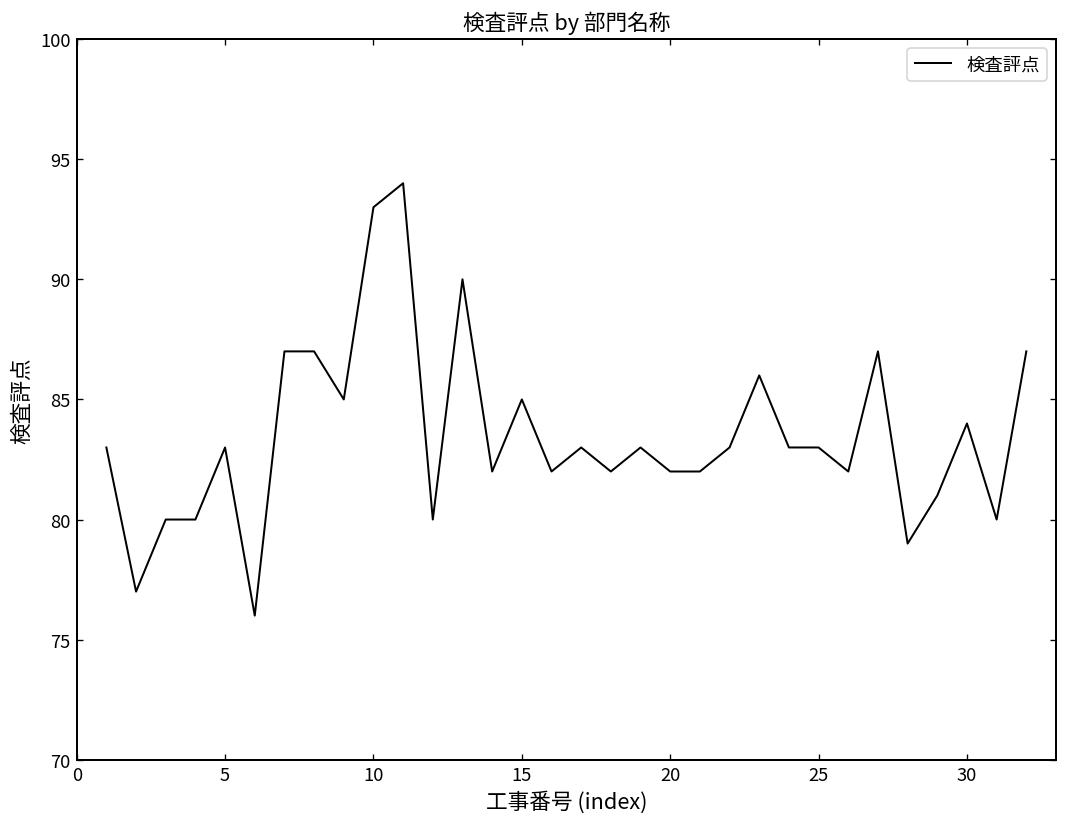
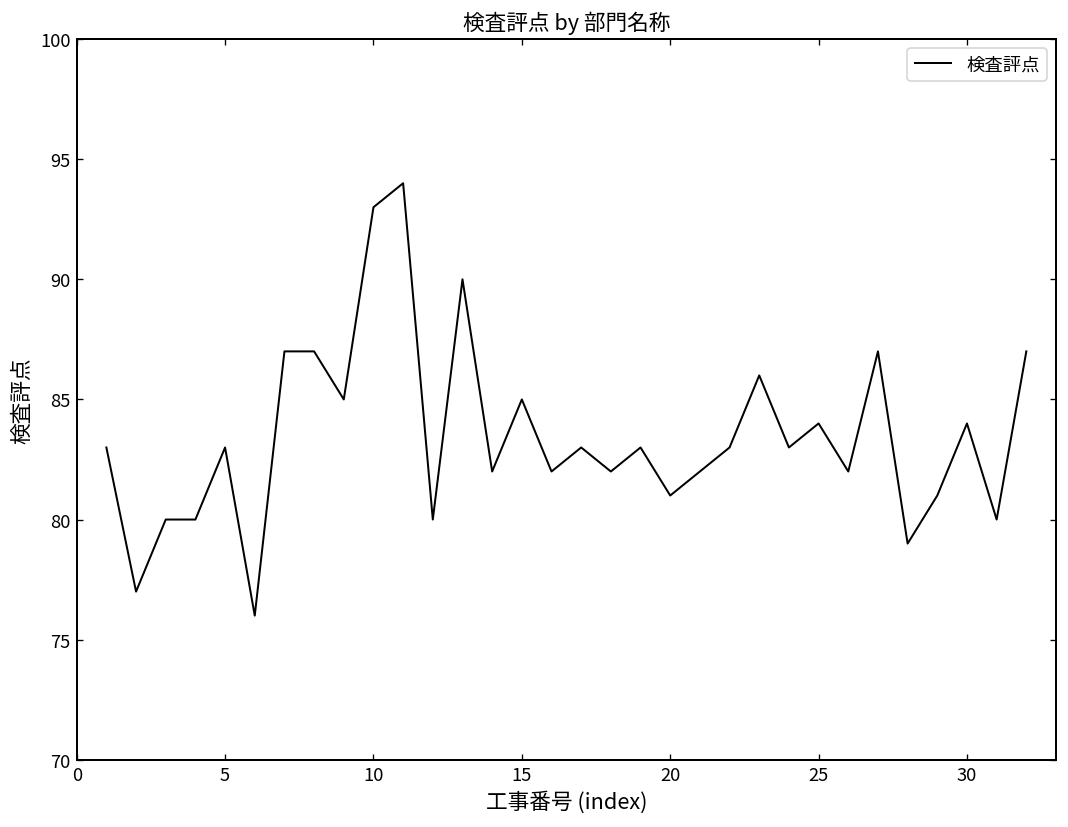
  {
    "5": 83,
    "10": 93,
    "15": 85,
-   "20": 82,
-   "25": 83,
+   "20": 81,
+   "25": 84,
    "30": 84
  }
